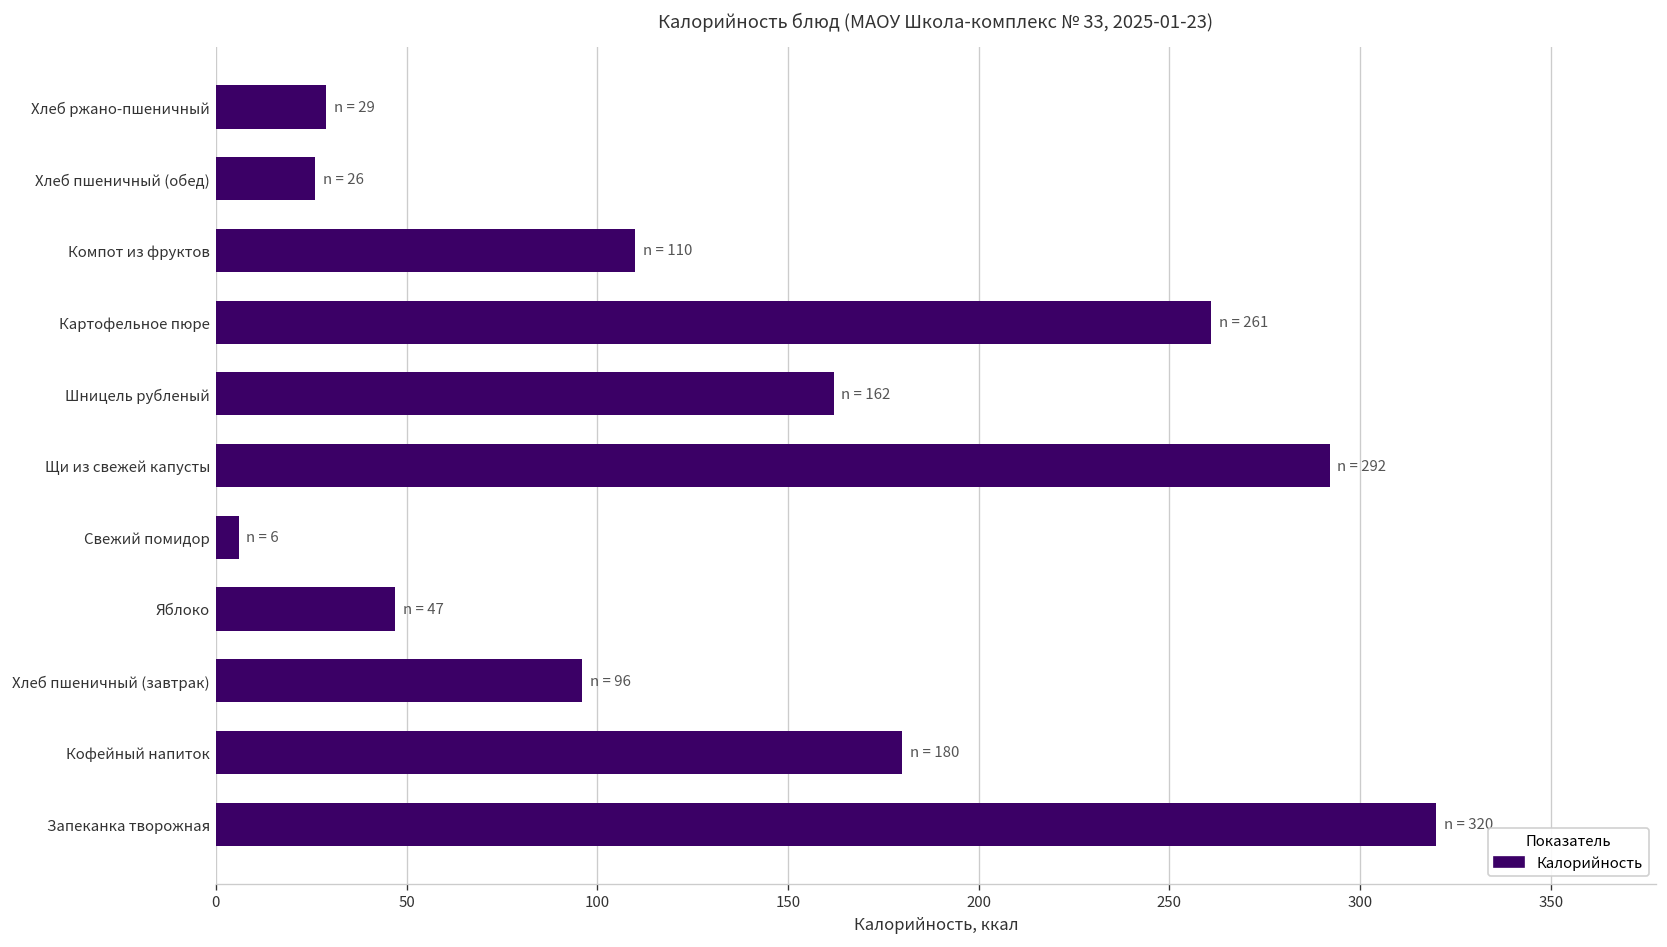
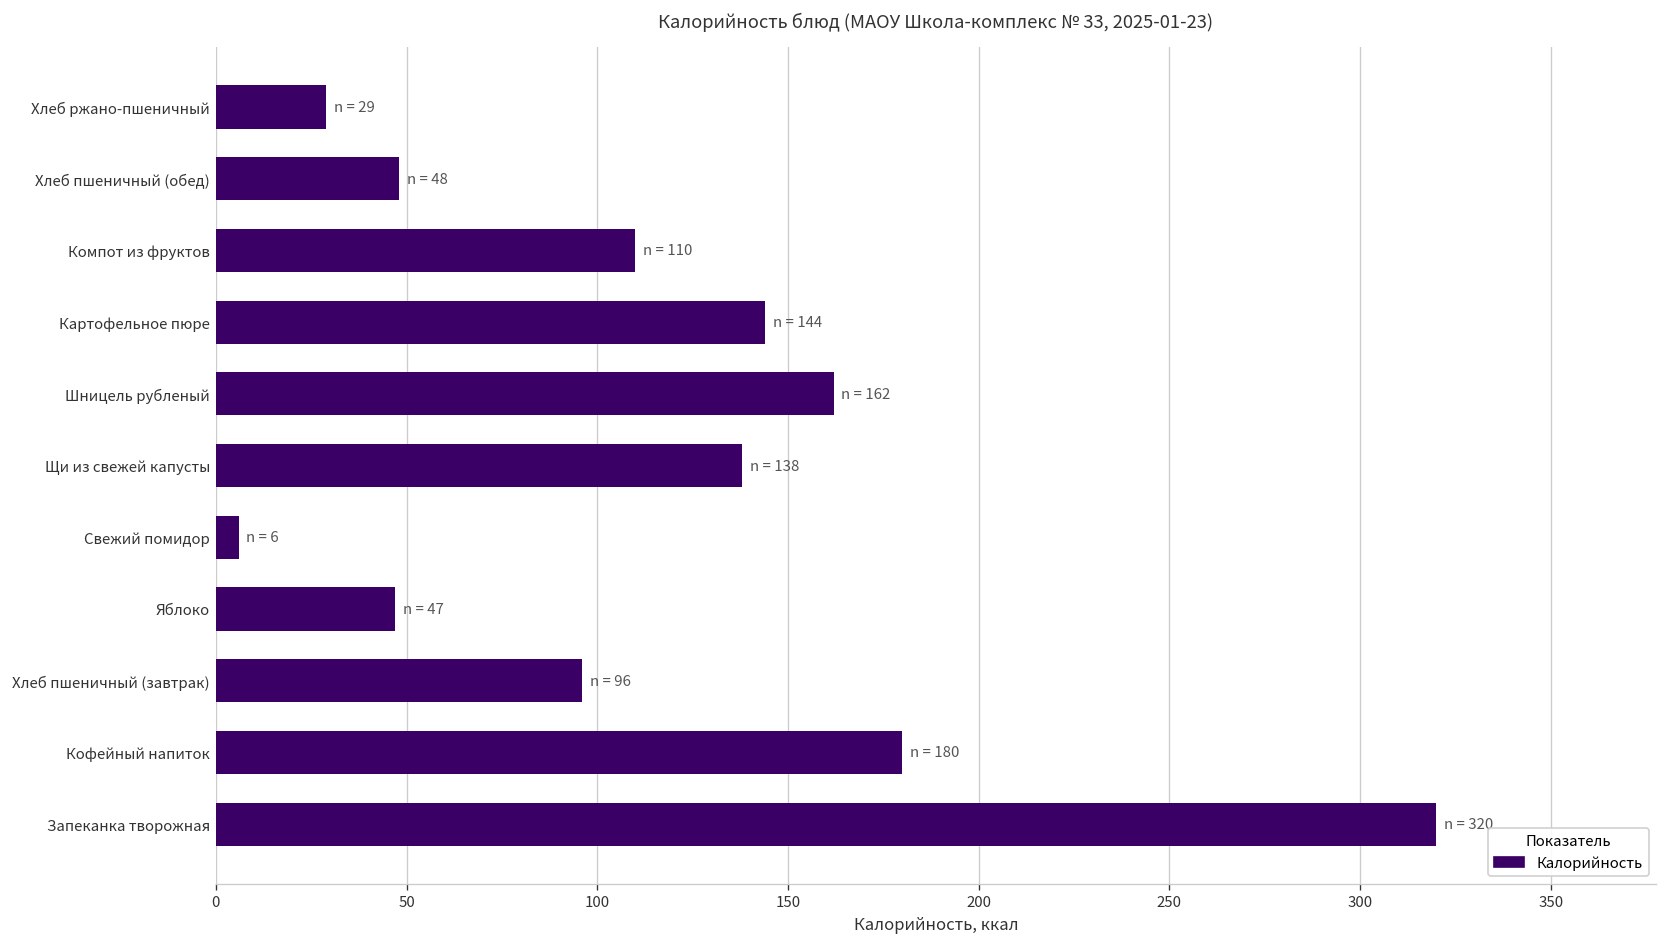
  {
    "Хлеб ржано-пшеничный": 29,
-   "Хлеб пшеничный (обед)": 26,
+   "Хлеб пшеничный (обед)": 48,
    "Компот из фруктов": 110,
-   "Картофельное пюре": 261,
+   "Картофельное пюре": 144,
    "Шницель рубленый": 162,
-   "Щи из свежей капусты": 292,
+   "Щи из свежей капусты": 138,
    "Свежий помидор": 6,
    "Яблоко": 47,
    "Хлеб пшеничный (завтрак)": 96,
    "Кофейный напиток": 180
  }
